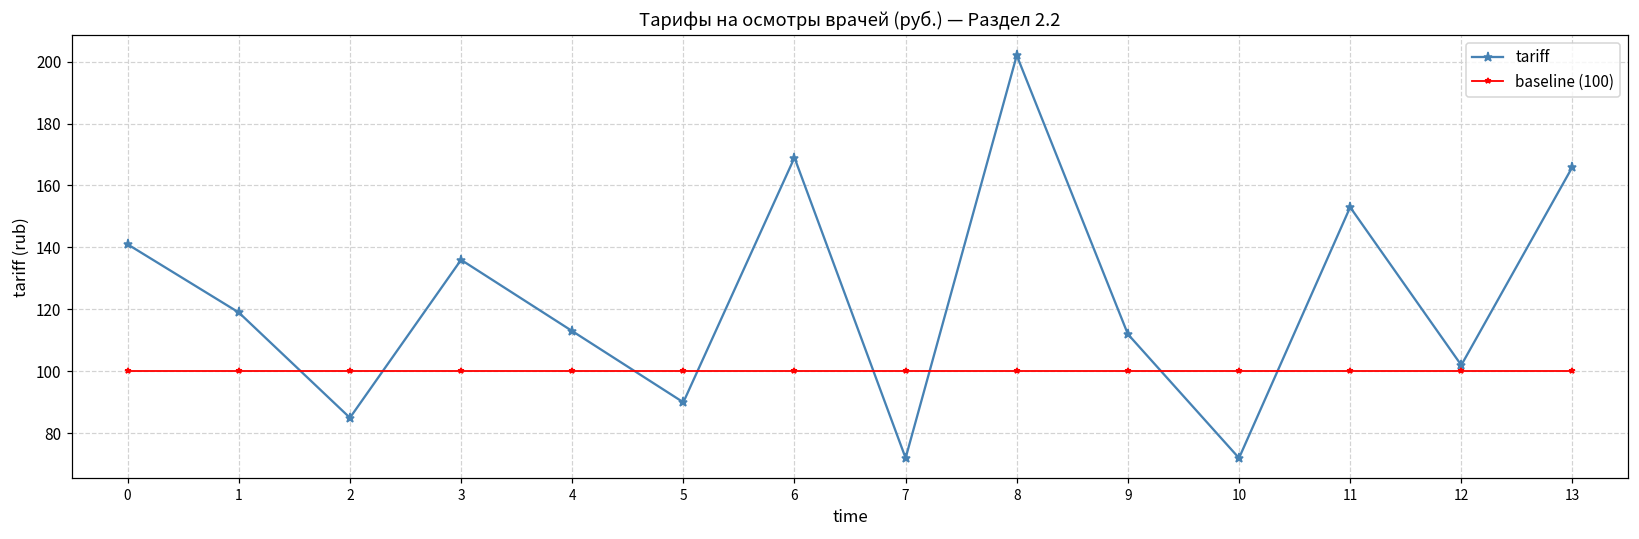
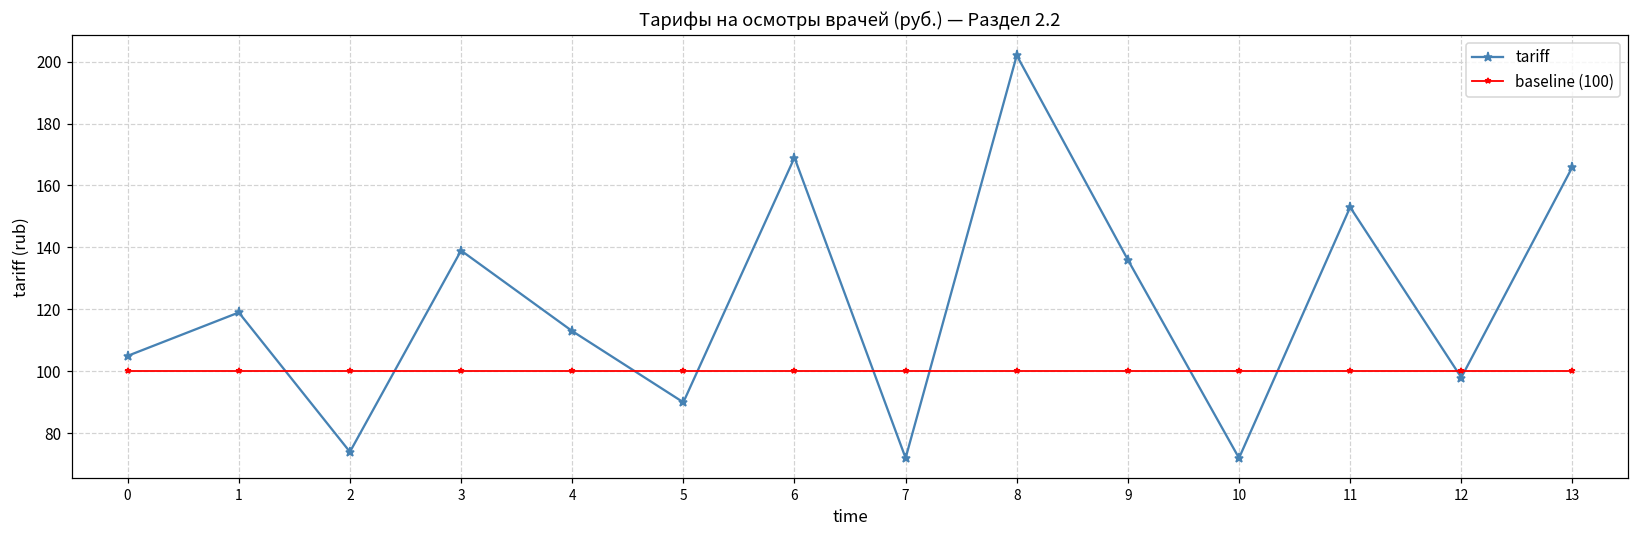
  {
    "tariff": {
-     "0": 141,
+     "0": 105,
      "1": 119,
-     "2": 85,
-     "3": 136,
+     "2": 74,
+     "3": 139,
      "4": 113,
      "5": 90,
      "6": 169,
      "7": 72,
      "8": 202,
-     "9": 112,
+     "9": 136,
      "10": 72,
      "11": 153,
-     "12": 102,
+     "12": 98,
      "13": 166
    },
    "baseline (100)": {
      "0": 100,
      "1": 100,
      "2": 100,
      "3": 100,
      "4": 100,
      "5": 100,
      "6": 100,
      "7": 100,
      "8": 100,
      "9": 100,
      "10": 100,
      "11": 100,
      "12": 100,
      "13": 100
    }
  }
